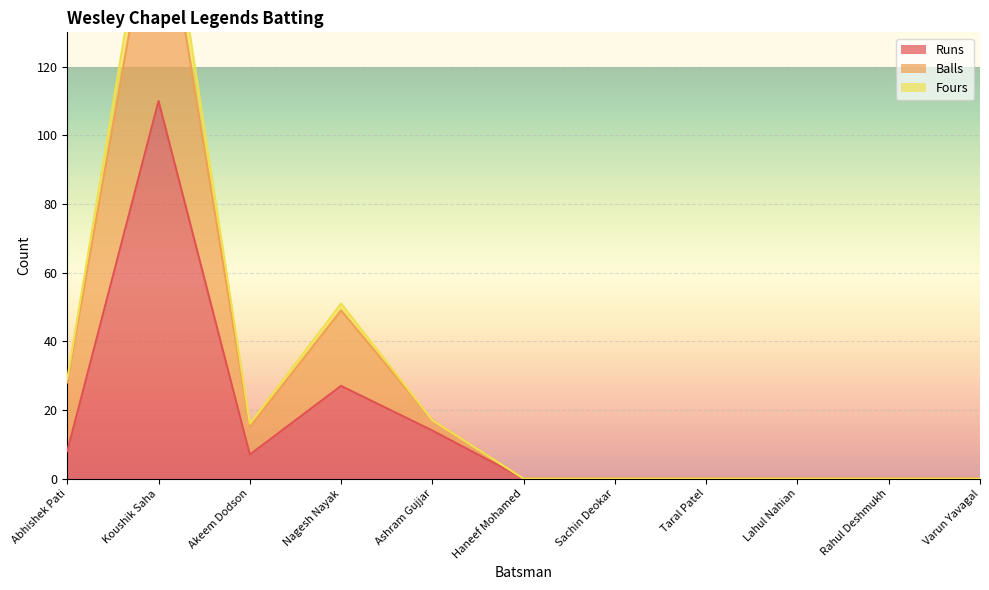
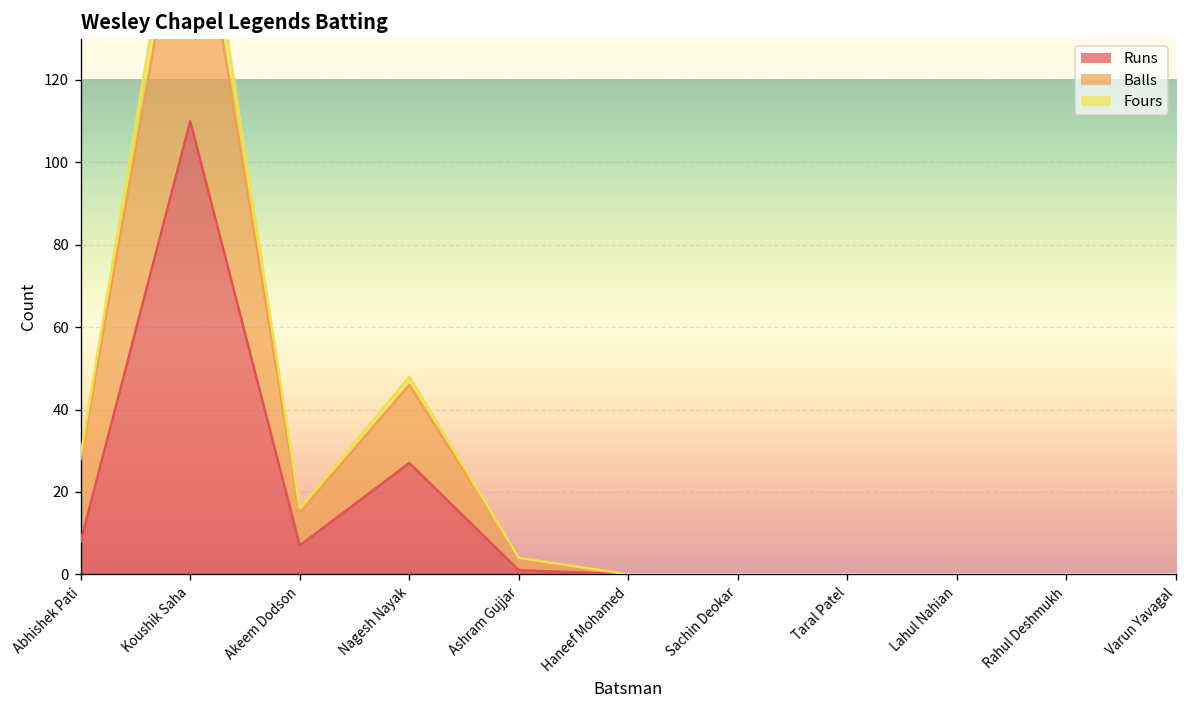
  {
    "Runs": {
      "Abhishek Pati": 8,
      "Koushik Saha": 110,
      "Akeem Dodson": 7,
      "Nagesh Nayak": 27,
-     "Ashram Gujjar": 14
+     "Ashram Gujjar": 1
    },
    "Balls": {
      "Abhishek Pati": 20,
      "Akeem Dodson": 8,
-     "Nagesh Nayak": 22
+     "Nagesh Nayak": 19
    },
    "Fours": {
      "Abhishek Pati": 1,
      "Akeem Dodson": 1,
      "Nagesh Nayak": 2
    }
  }
